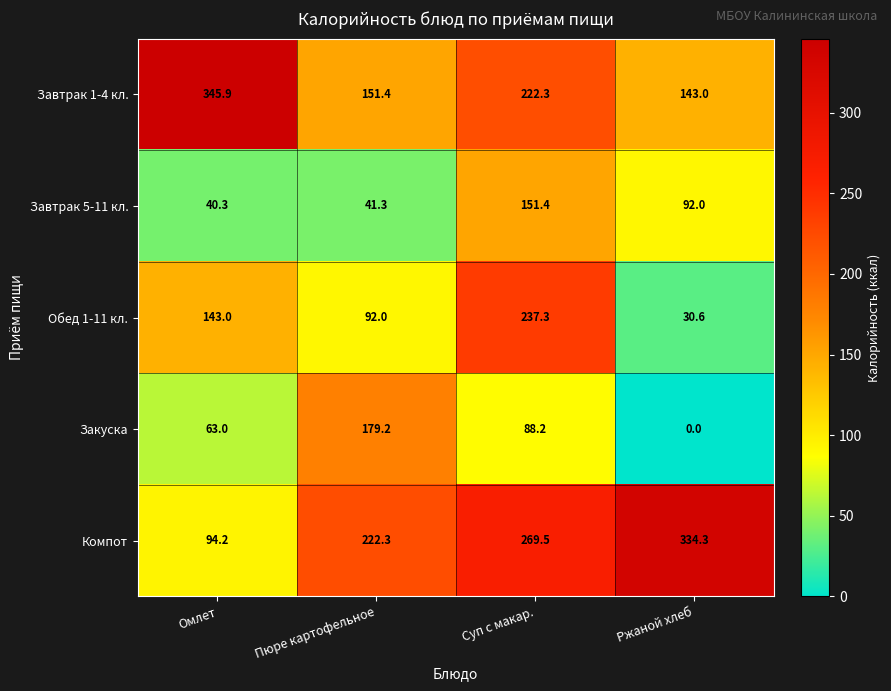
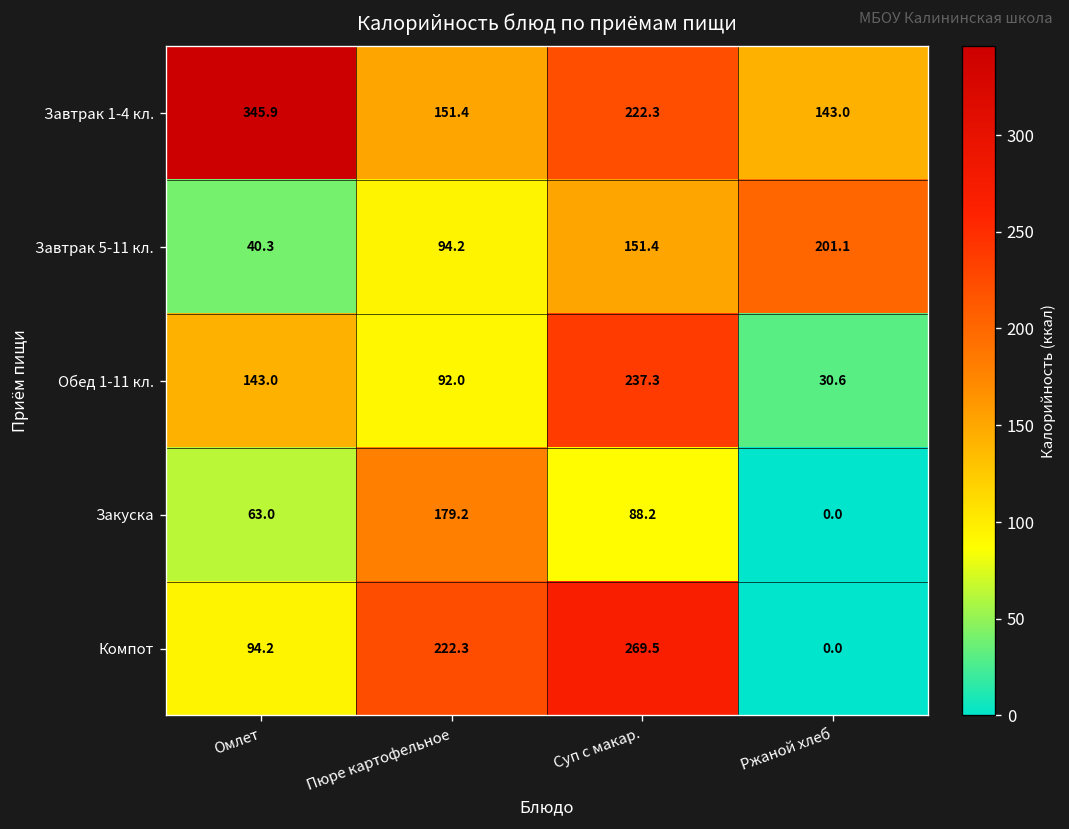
  {
    "Завтрак 1-4 кл.": {
      "Омлет": 345.9,
      "Пюре картофельное": 151.4,
      "Суп с макар.": 222.3,
      "Ржаной хлеб": 143.0
    },
    "Завтрак 5-11 кл.": {
      "Омлет": 40.3,
-     "Пюре картофельное": 41.3,
+     "Пюре картофельное": 94.2,
      "Суп с макар.": 151.4,
-     "Ржаной хлеб": 92.0
+     "Ржаной хлеб": 201.1
    },
    "Обед 1-11 кл.": {
      "Омлет": 143.0,
      "Пюре картофельное": 92.0,
      "Суп с макар.": 237.3,
      "Ржаной хлеб": 30.6
    },
    "Закуска": {
      "Омлет": 63.0,
      "Пюре картофельное": 179.2,
      "Суп с макар.": 88.2,
      "Ржаной хлеб": 0.0
    },
    "Компот": {
      "Омлет": 94.2,
      "Пюре картофельное": 222.3,
      "Суп с макар.": 269.5,
-     "Ржаной хлеб": 334.3
+     "Ржаной хлеб": 0.0
    }
  }
